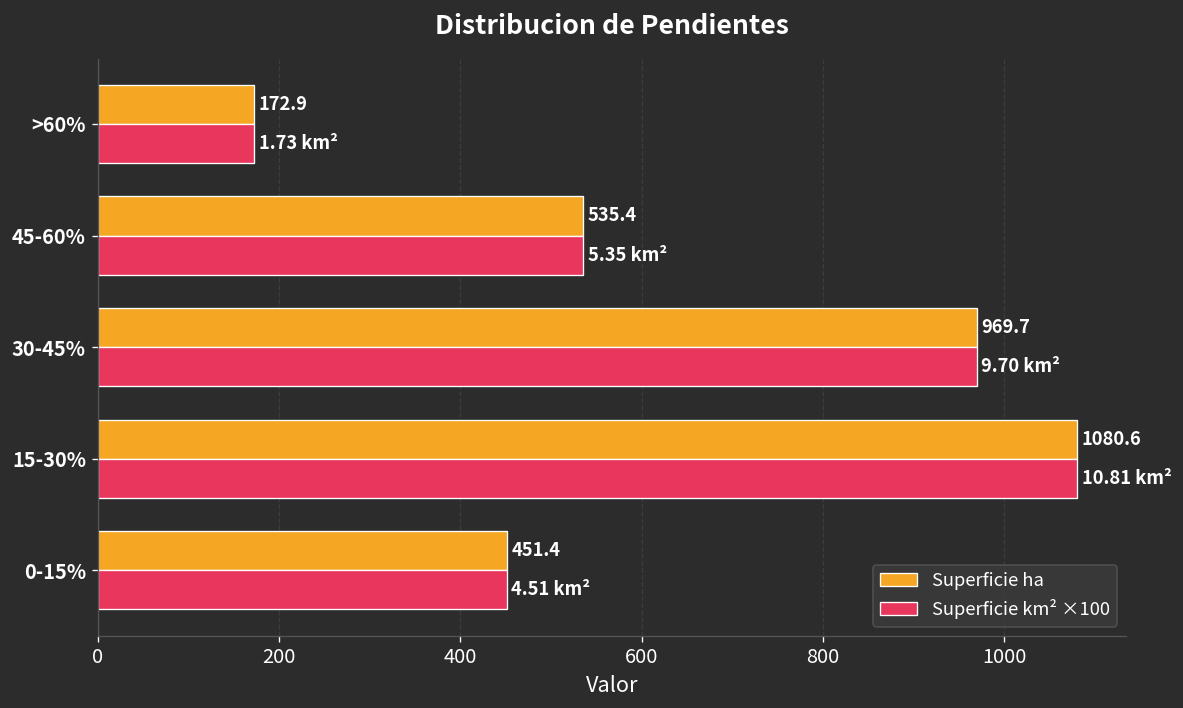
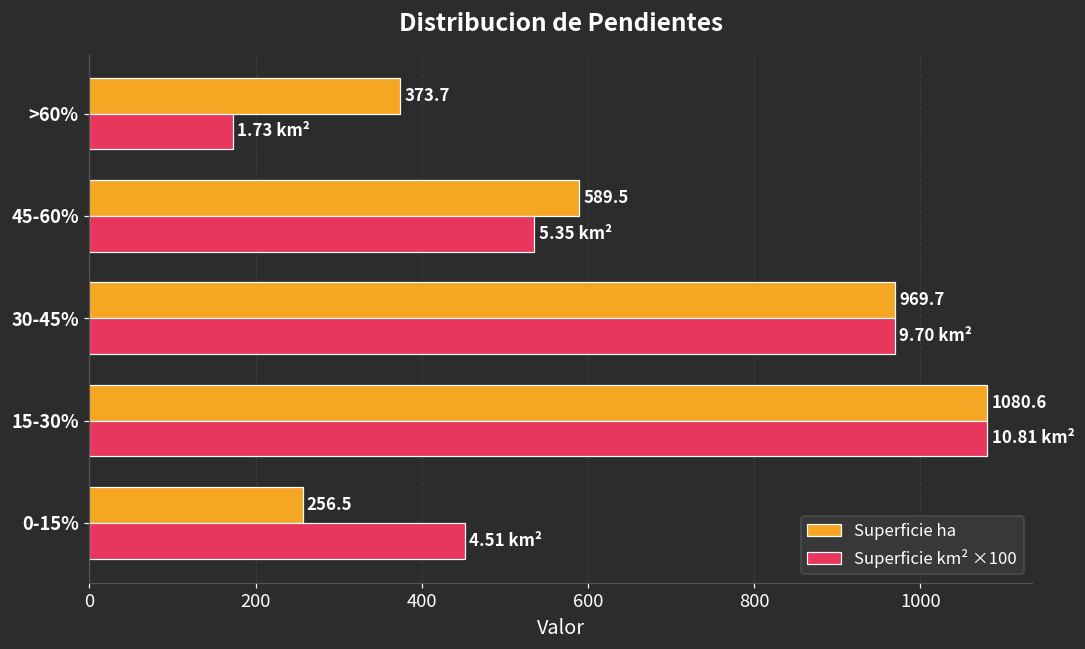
  {
    "Superficie ha": {
-     ">60%": 172.9,
-     "45-60%": 535.4,
+     ">60%": 373.7,
+     "45-60%": 589.5,
      "30-45%": 969.7,
      "15-30%": 1080.6,
-     "0-15%": 451.4
+     "0-15%": 256.5
    }
  }
